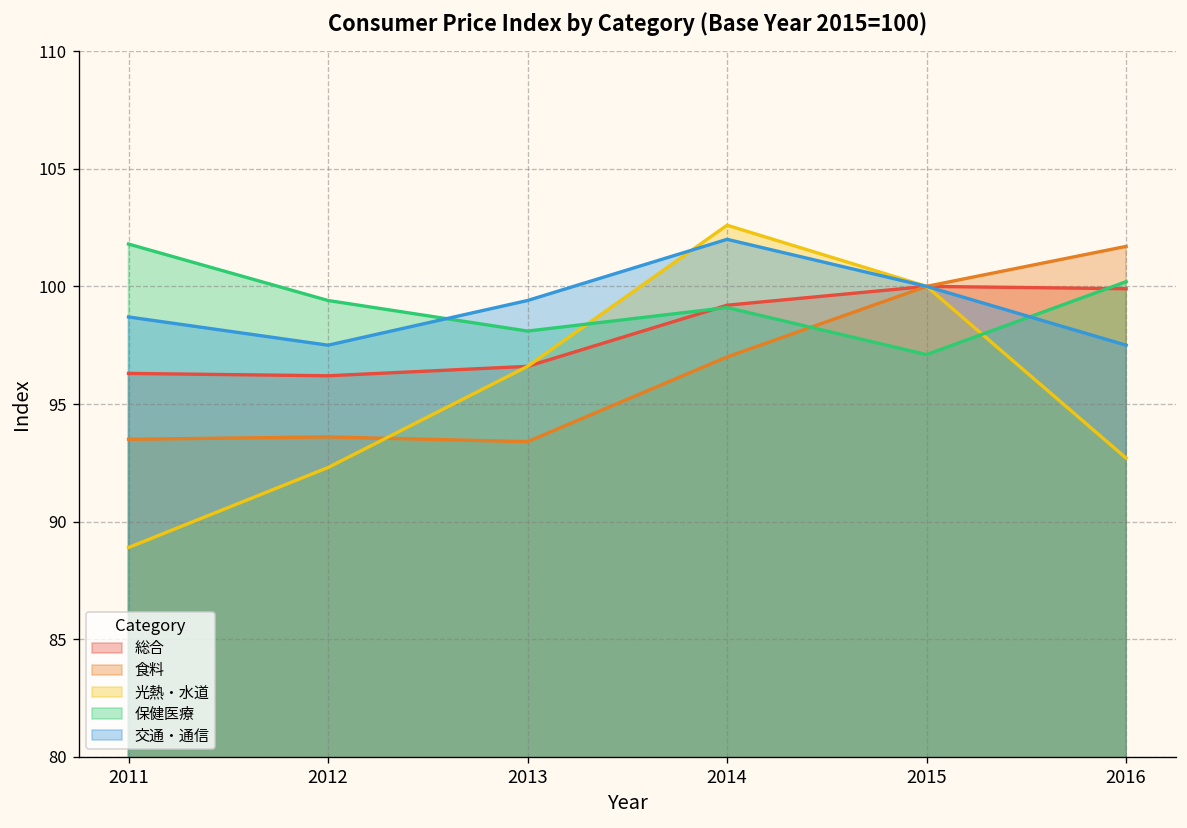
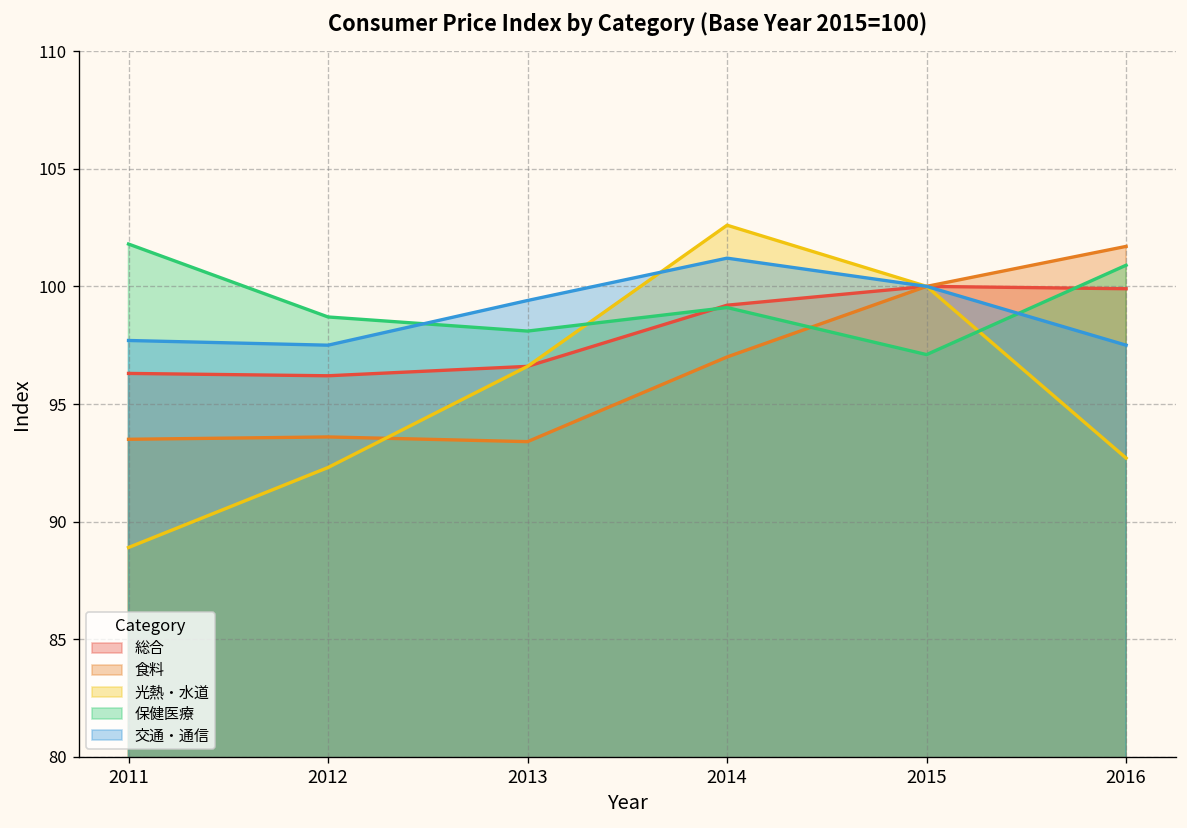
  {
    "保健医療": {
      "2011": 101.8,
-     "2012": 99.4,
+     "2012": 98.7,
      "2013": 98.1,
      "2015": 97.1,
-     "2016": 100.2
+     "2016": 100.9
    },
    "交通・通信": {
-     "2011": 98.7,
+     "2011": 97.7,
      "2012": 97.5,
      "2013": 99.4,
-     "2014": 102.0,
+     "2014": 101.2,
      "2016": 97.5
    }
  }
